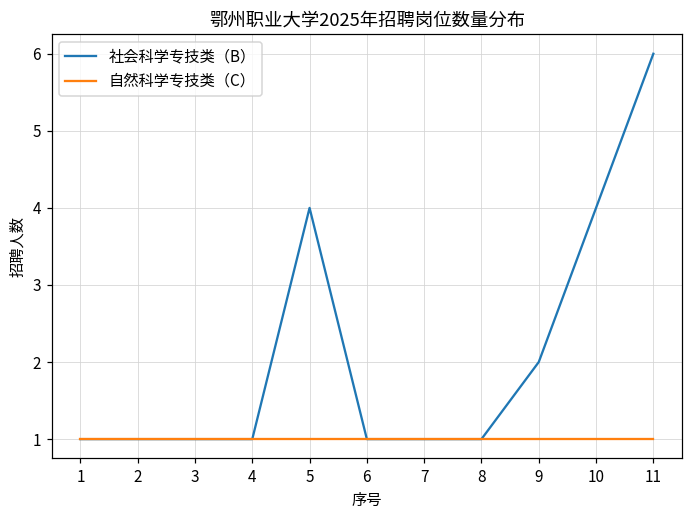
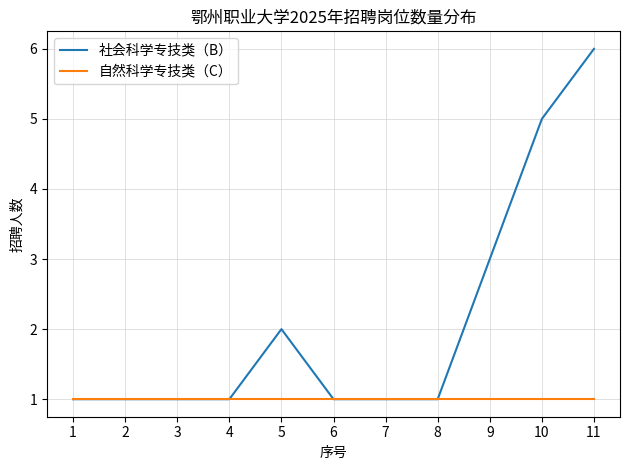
  {
    "社会科学专技类（B）": {
-     "5": 4,
-     "9": 2,
-     "10": 4,
+     "5": 2,
+     "9": 3,
+     "10": 5,
      "11": 6
    },
    "自然科学专技类（C）": {
      "5": 1,
      "9": 1,
      "10": 1,
      "11": 1
    }
  }
